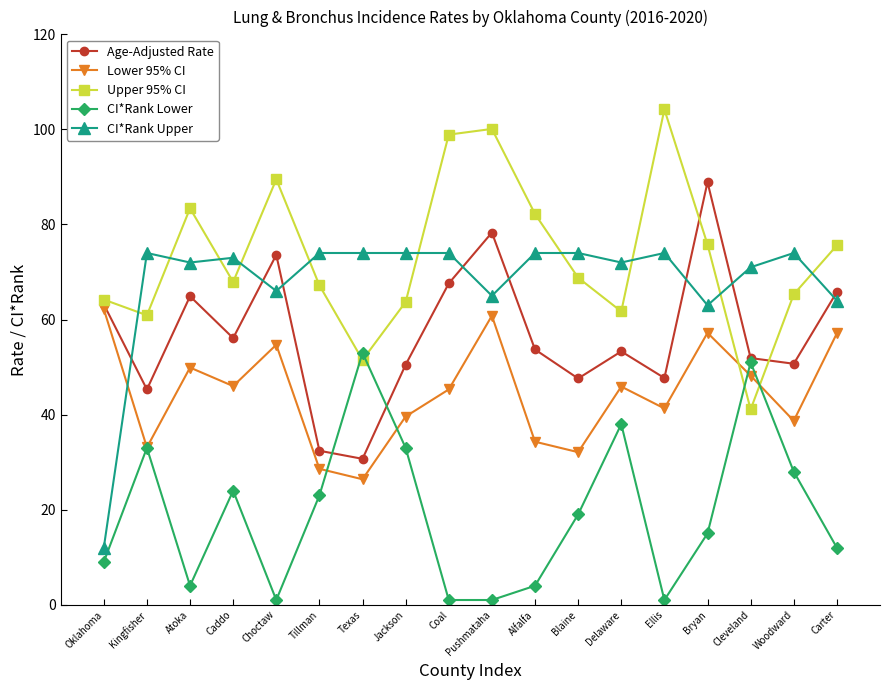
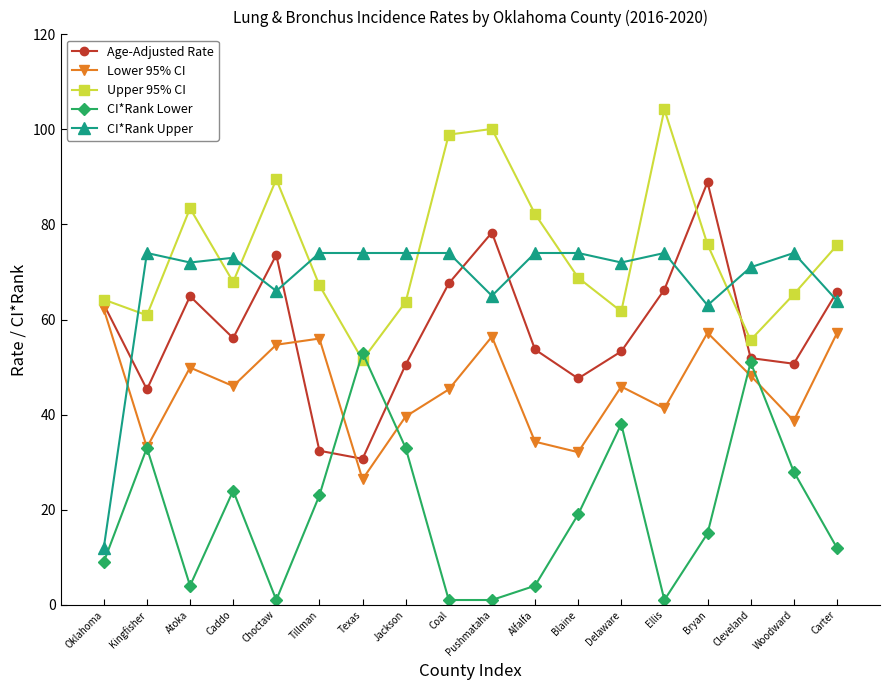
  {
    "Age-Adjusted Rate": {
      "Oklahoma": 63,
      "Kingfisher": 45,
      "Atoka": 65,
      "Caddo": 56,
      "Choctaw": 74,
      "Tillman": 32,
      "Texas": 31,
      "Jackson": 51,
      "Coal": 68,
      "Pushmataha": 78,
      "Alfalfa": 54,
      "Blaine": 48,
      "Delaware": 53,
-     "Ellis": 48,
+     "Ellis": 66,
      "Bryan": 89,
      "Cleveland": 52,
      "Woodward": 51,
      "Carter": 66
    },
    "Lower 95% CI": {
      "Oklahoma": 62,
      "Atoka": 50,
      "Caddo": 46,
      "Choctaw": 55,
-     "Tillman": 29,
+     "Tillman": 56,
      "Texas": 26,
      "Jackson": 40,
      "Coal": 45,
-     "Pushmataha": 61,
+     "Pushmataha": 56,
      "Alfalfa": 34,
      "Blaine": 32,
      "Delaware": 46,
      "Ellis": 41,
      "Bryan": 57,
      "Cleveland": 48,
      "Woodward": 39,
      "Carter": 57
    },
    "Upper 95% CI": {
      "Oklahoma": 64,
      "Kingfisher": 61,
      "Atoka": 83,
      "Caddo": 68,
      "Choctaw": 90,
      "Tillman": 67,
      "Texas": 52,
      "Jackson": 64,
      "Coal": 99,
      "Pushmataha": 100,
      "Alfalfa": 82,
      "Blaine": 69,
      "Delaware": 62,
      "Ellis": 104,
      "Bryan": 76,
-     "Cleveland": 41,
+     "Cleveland": 56,
      "Woodward": 65,
      "Carter": 76
    }
  }
